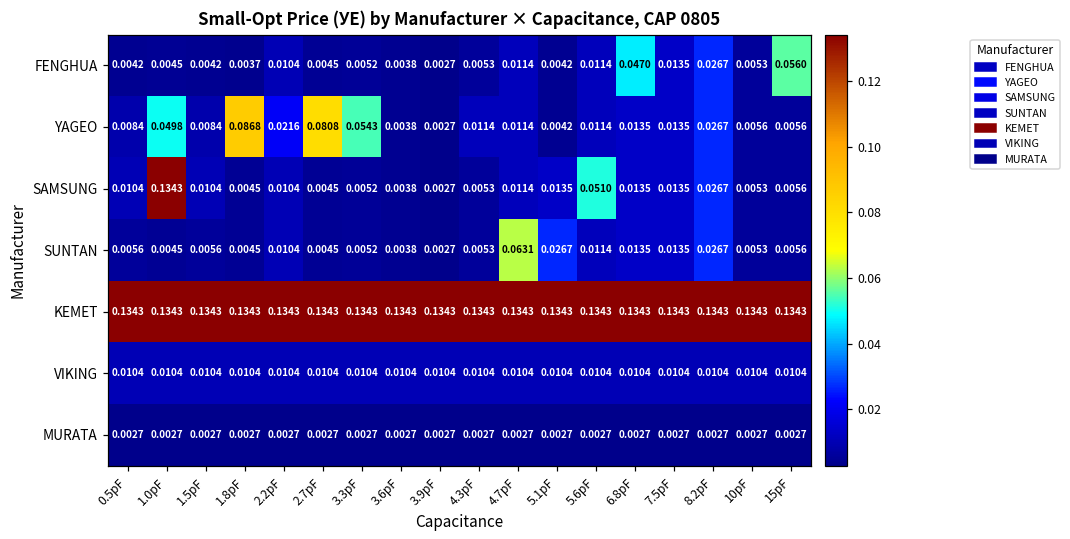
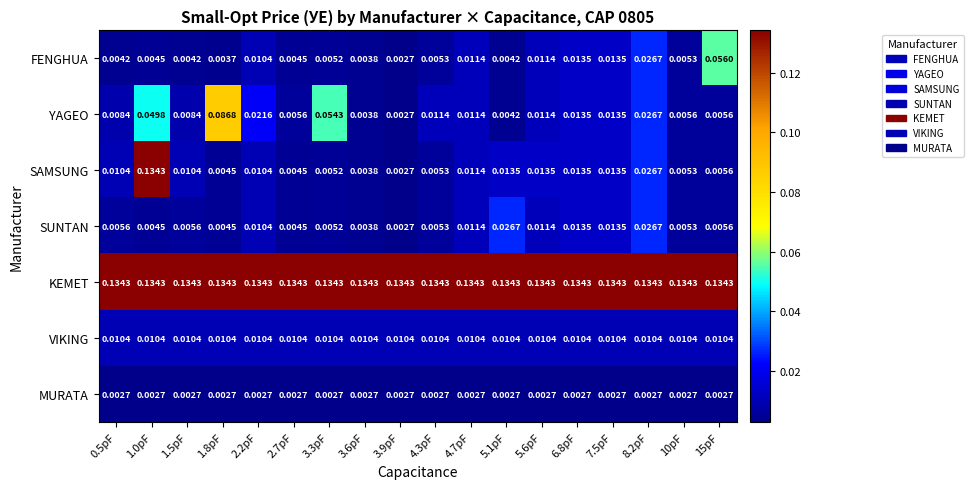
  {
    "FENGHUA": {
      "0.5pF": 0.0042,
      "1.0pF": 0.0045,
      "1.5pF": 0.0042,
      "1.8pF": 0.0037,
      "2.2pF": 0.0104,
      "2.7pF": 0.0045,
      "3.3pF": 0.0052,
      "3.6pF": 0.0038,
      "3.9pF": 0.0027,
      "4.3pF": 0.0053,
      "4.7pF": 0.0114,
      "5.1pF": 0.0042,
      "5.6pF": 0.0114,
-     "6.8pF": 0.0470,
+     "6.8pF": 0.0135,
      "7.5pF": 0.0135,
      "8.2pF": 0.0267,
      "10pF": 0.0053,
      "15pF": 0.0560
    },
    "YAGEO": {
      "0.5pF": 0.0084,
      "1.0pF": 0.0498,
      "1.5pF": 0.0084,
      "1.8pF": 0.0868,
      "2.2pF": 0.0216,
-     "2.7pF": 0.0808,
+     "2.7pF": 0.0056,
      "3.3pF": 0.0543,
      "3.6pF": 0.0038,
      "3.9pF": 0.0027,
      "4.3pF": 0.0114,
      "4.7pF": 0.0114,
      "5.1pF": 0.0042,
      "5.6pF": 0.0114,
      "6.8pF": 0.0135,
      "7.5pF": 0.0135,
      "8.2pF": 0.0267,
      "10pF": 0.0056,
      "15pF": 0.0056
    },
    "SAMSUNG": {
      "0.5pF": 0.0104,
      "1.0pF": 0.1343,
      "1.5pF": 0.0104,
      "1.8pF": 0.0045,
      "2.2pF": 0.0104,
      "2.7pF": 0.0045,
      "3.3pF": 0.0052,
      "3.6pF": 0.0038,
      "3.9pF": 0.0027,
      "4.3pF": 0.0053,
      "4.7pF": 0.0114,
      "5.1pF": 0.0135,
-     "5.6pF": 0.0510,
+     "5.6pF": 0.0135,
      "6.8pF": 0.0135,
      "7.5pF": 0.0135,
      "8.2pF": 0.0267,
      "10pF": 0.0053,
      "15pF": 0.0056
    },
    "SUNTAN": {
      "0.5pF": 0.0056,
      "1.0pF": 0.0045,
      "1.5pF": 0.0056,
      "1.8pF": 0.0045,
      "2.2pF": 0.0104,
      "2.7pF": 0.0045,
      "3.3pF": 0.0052,
      "3.6pF": 0.0038,
      "3.9pF": 0.0027,
      "4.3pF": 0.0053,
-     "4.7pF": 0.0631,
+     "4.7pF": 0.0114,
      "5.1pF": 0.0267,
      "5.6pF": 0.0114,
      "6.8pF": 0.0135,
      "7.5pF": 0.0135,
      "8.2pF": 0.0267,
      "10pF": 0.0053,
      "15pF": 0.0056
    },
    "KEMET": {
      "0.5pF": 0.1343,
      "1.0pF": 0.1343,
      "1.5pF": 0.1343,
      "1.8pF": 0.1343,
      "2.2pF": 0.1343,
      "2.7pF": 0.1343,
      "3.3pF": 0.1343,
      "3.6pF": 0.1343,
      "3.9pF": 0.1343,
      "4.3pF": 0.1343,
      "4.7pF": 0.1343,
      "5.1pF": 0.1343,
      "5.6pF": 0.1343,
      "6.8pF": 0.1343,
      "7.5pF": 0.1343,
      "8.2pF": 0.1343,
      "10pF": 0.1343,
      "15pF": 0.1343
    },
    "VIKING": {
      "0.5pF": 0.0104,
      "1.0pF": 0.0104,
      "1.5pF": 0.0104,
      "1.8pF": 0.0104,
      "2.2pF": 0.0104,
      "2.7pF": 0.0104,
      "3.3pF": 0.0104,
      "3.6pF": 0.0104,
      "3.9pF": 0.0104,
      "4.3pF": 0.0104,
      "4.7pF": 0.0104,
      "5.1pF": 0.0104,
      "5.6pF": 0.0104,
      "6.8pF": 0.0104,
      "7.5pF": 0.0104,
      "8.2pF": 0.0104,
      "10pF": 0.0104,
      "15pF": 0.0104
    },
    "MURATA": {
      "0.5pF": 0.0027,
      "1.0pF": 0.0027,
      "1.5pF": 0.0027,
      "1.8pF": 0.0027,
      "2.2pF": 0.0027,
      "2.7pF": 0.0027,
      "3.3pF": 0.0027,
      "3.6pF": 0.0027,
      "3.9pF": 0.0027,
      "4.3pF": 0.0027,
      "4.7pF": 0.0027,
      "5.1pF": 0.0027,
      "5.6pF": 0.0027,
      "6.8pF": 0.0027,
      "7.5pF": 0.0027,
      "8.2pF": 0.0027,
      "10pF": 0.0027,
      "15pF": 0.0027
    }
  }
